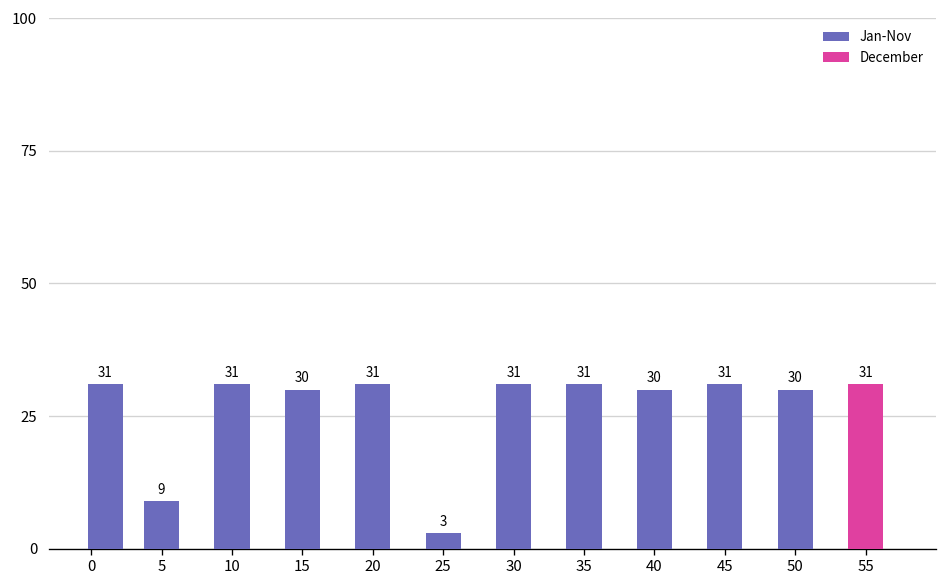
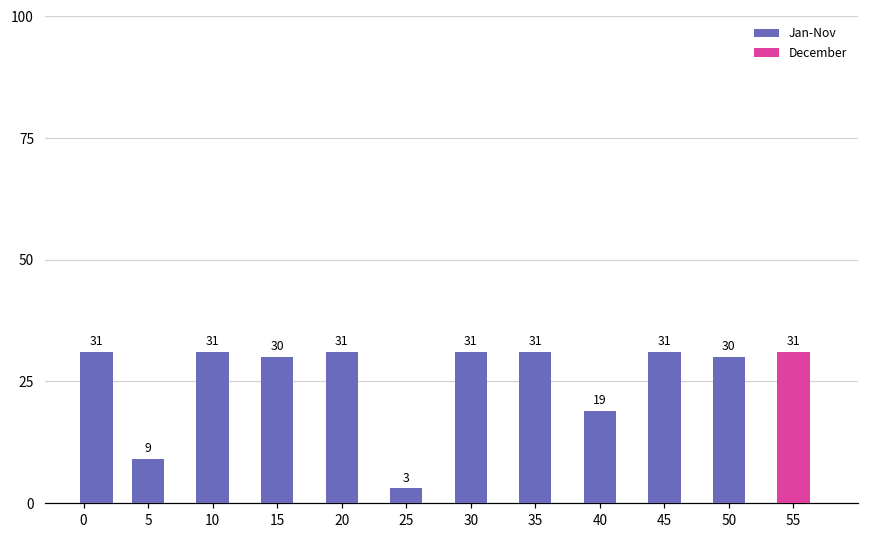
  {
    "0": 31,
    "5": 9,
    "10": 31,
    "15": 30,
    "20": 31,
    "25": 3,
    "30": 31,
    "35": 31,
-   "40": 30,
+   "40": 19,
    "45": 31,
    "50": 30,
    "55": 31
  }
